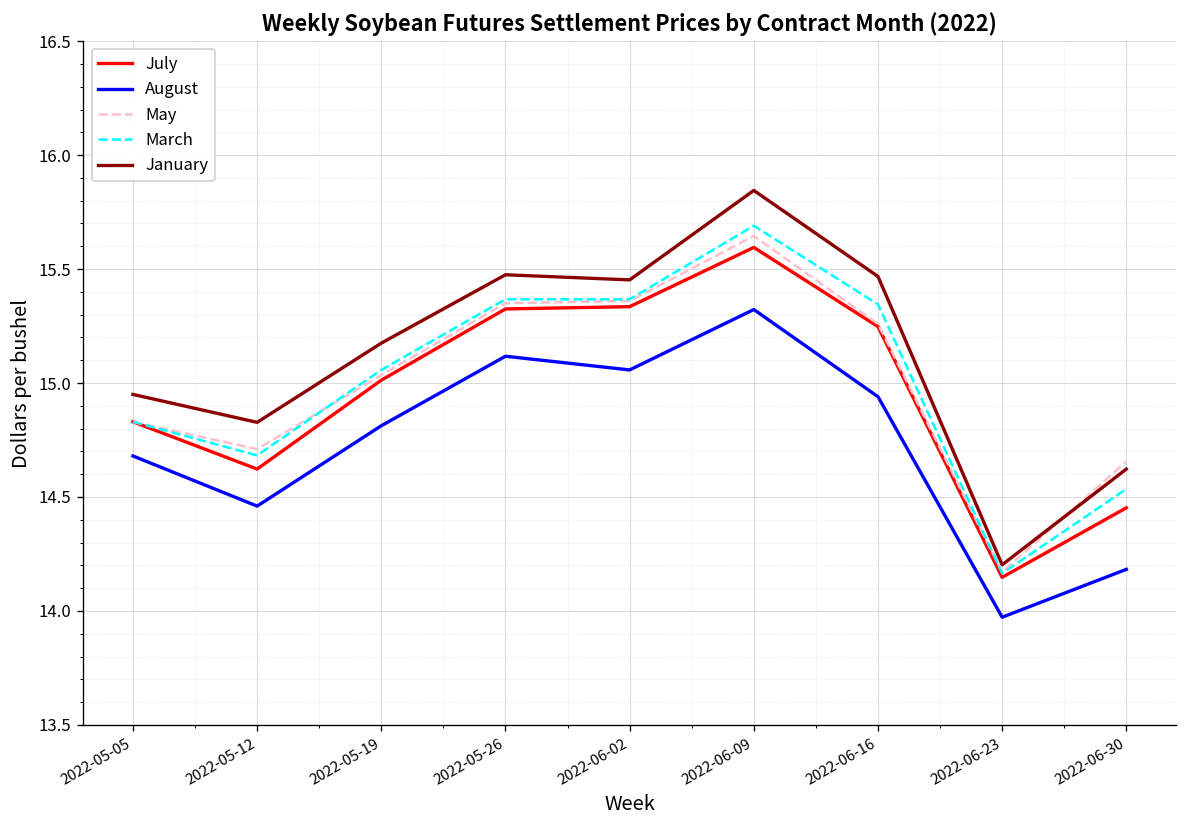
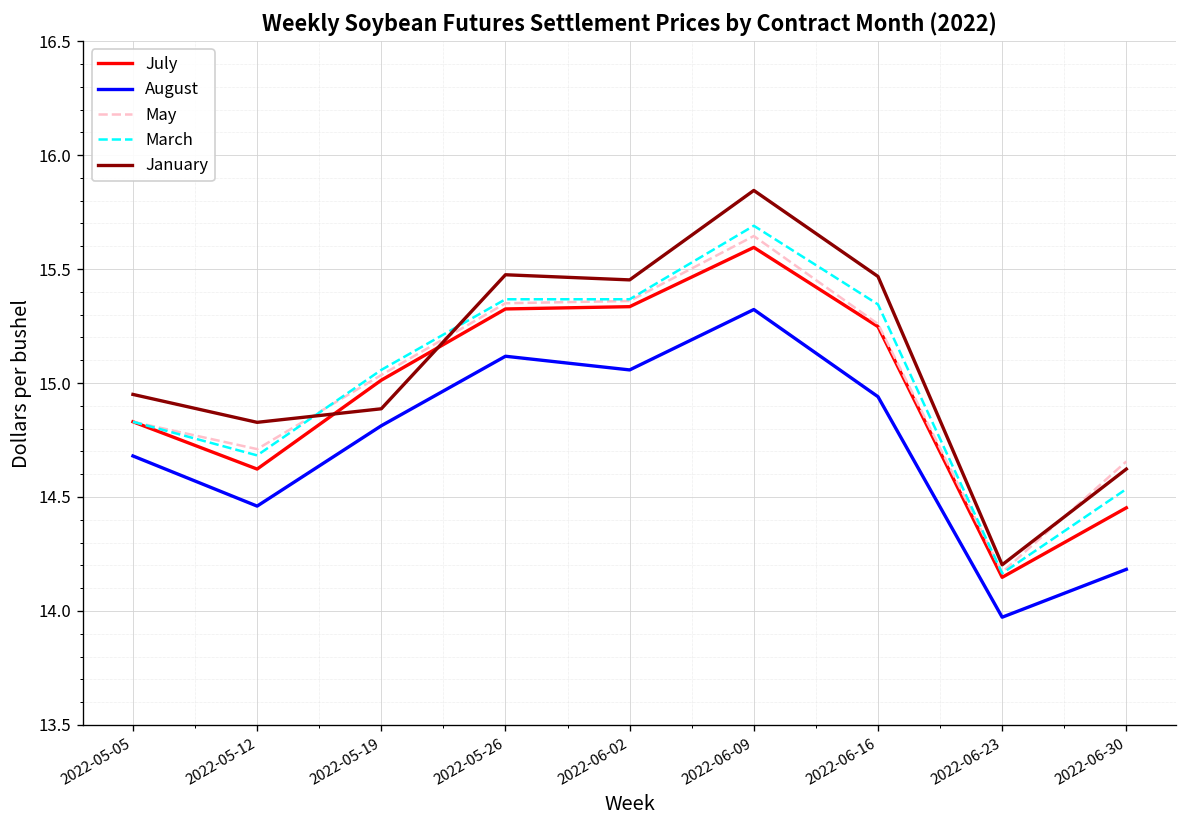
  {
    "July": {
      "2022-05-12": 14.62,
      "2022-05-19": 15.01,
      "2022-05-26": 15.33,
      "2022-06-02": 15.34,
      "2022-06-09": 15.60,
      "2022-06-23": 14.15,
      "2022-06-30": 14.45
    },
    "August": {
      "2022-05-05": 14.68,
      "2022-05-12": 14.46,
      "2022-05-19": 14.81,
      "2022-05-26": 15.12,
      "2022-06-02": 15.06,
      "2022-06-09": 15.32,
      "2022-06-16": 14.94,
      "2022-06-23": 13.97,
      "2022-06-30": 14.18
    },
    "May": {
      "2022-05-12": 14.71,
      "2022-05-19": 15.04,
      "2022-05-26": 15.35,
      "2022-06-09": 15.65,
      "2022-06-30": 14.66
    },
    "March": {
      "2022-05-12": 14.68,
      "2022-05-19": 15.06,
      "2022-05-26": 15.37,
      "2022-06-09": 15.69,
      "2022-06-16": 15.35,
      "2022-06-30": 14.54
    },
    "January": {
      "2022-05-05": 14.95,
      "2022-05-12": 14.83,
-     "2022-05-19": 15.18,
+     "2022-05-19": 14.89,
      "2022-05-26": 15.48,
      "2022-06-02": 15.45,
      "2022-06-09": 15.85,
      "2022-06-16": 15.47,
      "2022-06-23": 14.20,
      "2022-06-30": 14.62
    }
  }
